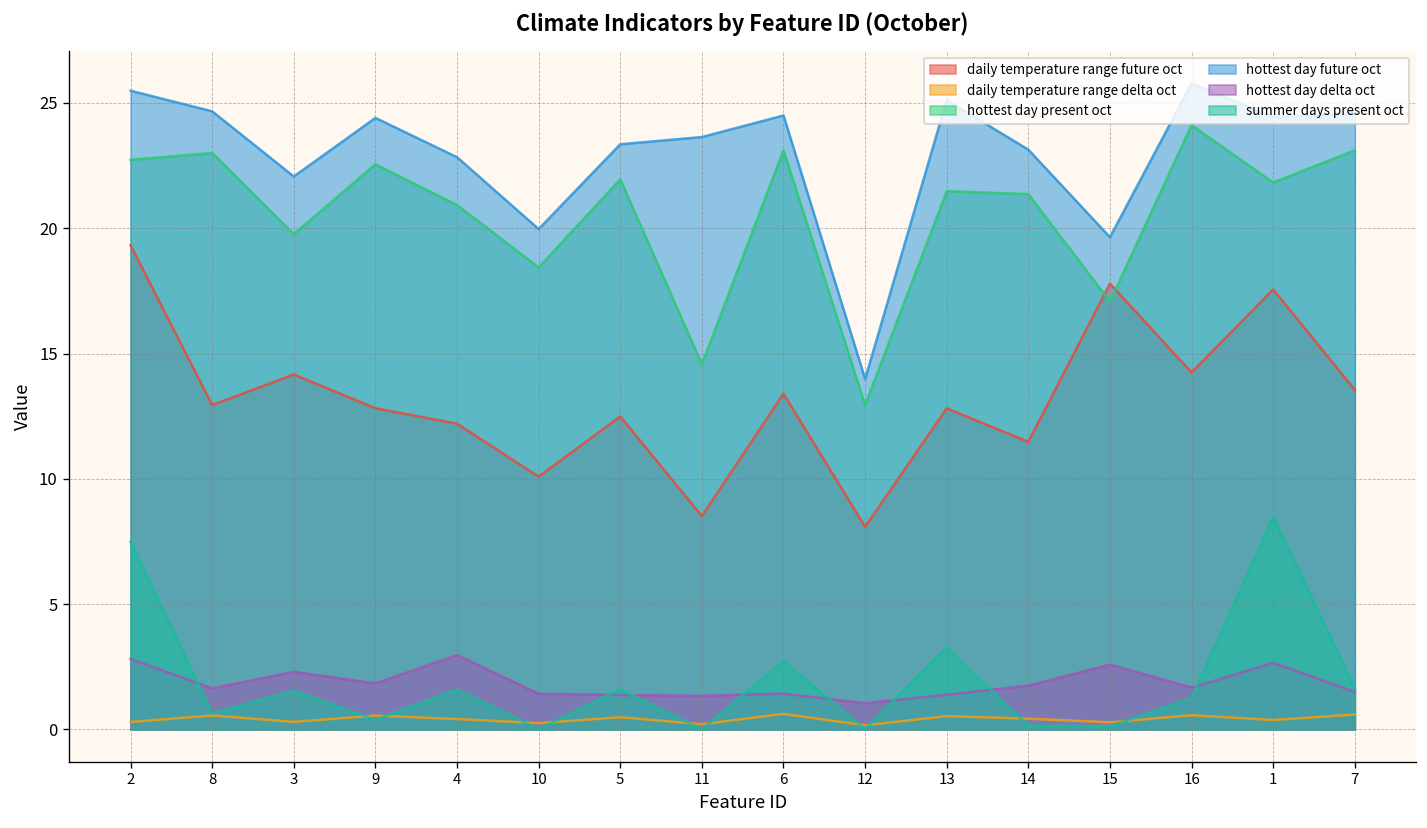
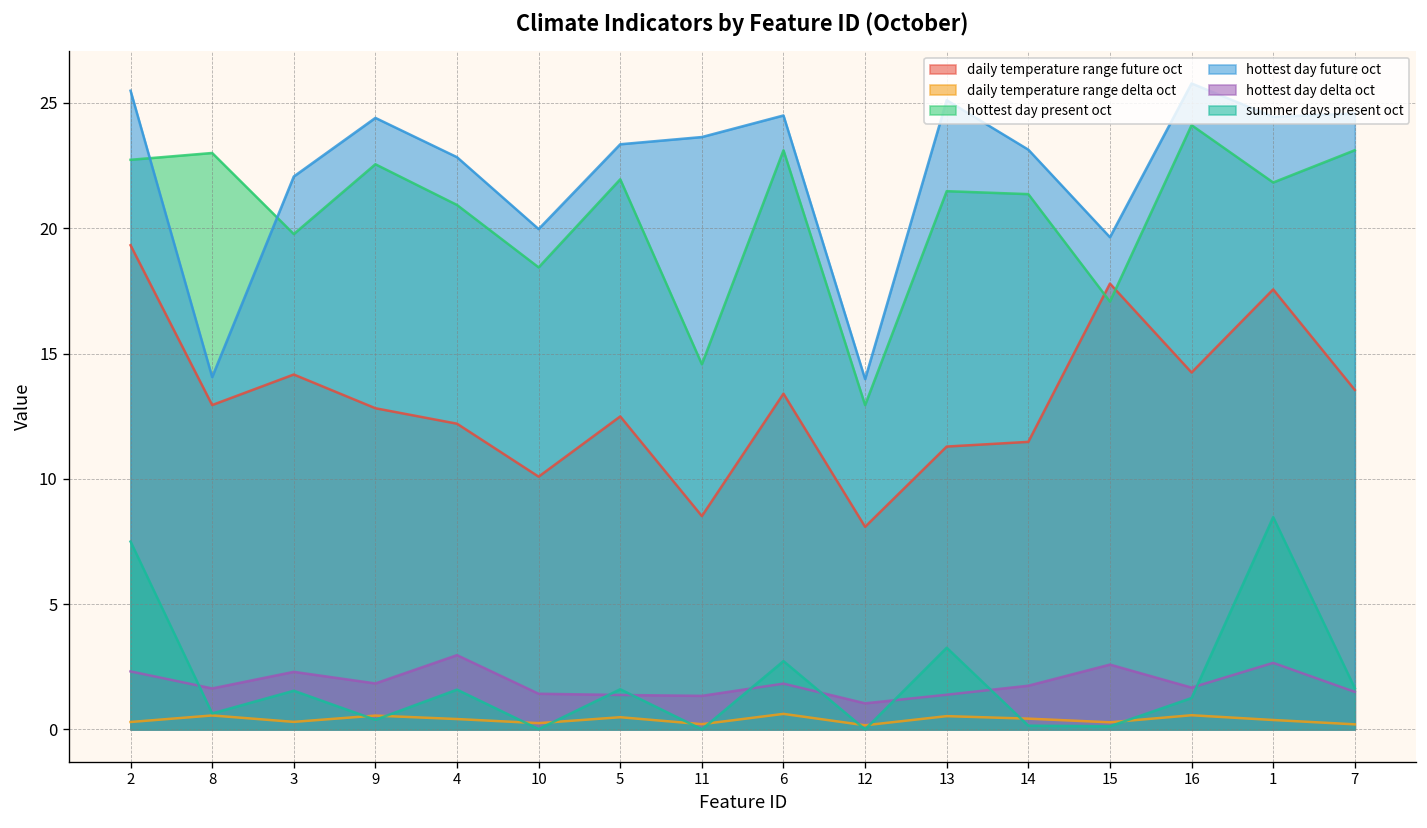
  {
    "daily temperature range future oct": {
      "2": 19.3,
      "8": 12.9,
      "3": 14.2,
      "9": 12.8,
      "4": 12.2,
      "10": 10.1,
      "5": 12.5,
      "11": 8.5,
      "6": 13.4,
      "12": 8.1,
-     "13": 12.8,
+     "13": 11.3,
      "14": 11.5,
      "15": 17.8,
      "16": 14.2,
      "1": 17.6,
      "7": 13.5
    },
    "daily temperature range delta oct": {
      "2": 0.3,
      "3": 0.3,
      "9": 0.6,
      "4": 0.4,
      "10": 0.2,
      "5": 0.5,
      "11": 0.2,
      "6": 0.6,
      "12": 0.2,
      "13": 0.5,
      "14": 0.4,
      "15": 0.3,
      "16": 0.6,
      "1": 0.4,
-     "7": 0.6
+     "7": 0.2
    },
    "hottest day future oct": {
      "2": 25.5,
-     "8": 24.7,
+     "8": 14.1,
      "3": 22.1,
      "9": 24.4,
      "4": 22.8,
      "10": 20.0,
      "5": 23.4,
      "11": 23.6,
      "6": 24.5,
      "12": 14.0,
      "14": 23.1,
      "15": 19.6
    },
    "hottest day delta oct": {
-     "2": 2.8,
+     "2": 2.3,
      "8": 1.6,
      "3": 2.3,
      "9": 1.8,
      "4": 3.0,
      "10": 1.4,
      "5": 1.4,
      "11": 1.3,
-     "6": 1.4,
+     "6": 1.8,
      "12": 1.0,
      "13": 1.4,
      "14": 1.7,
      "15": 2.6,
      "16": 1.7,
      "1": 2.7,
      "7": 1.5
    }
  }
